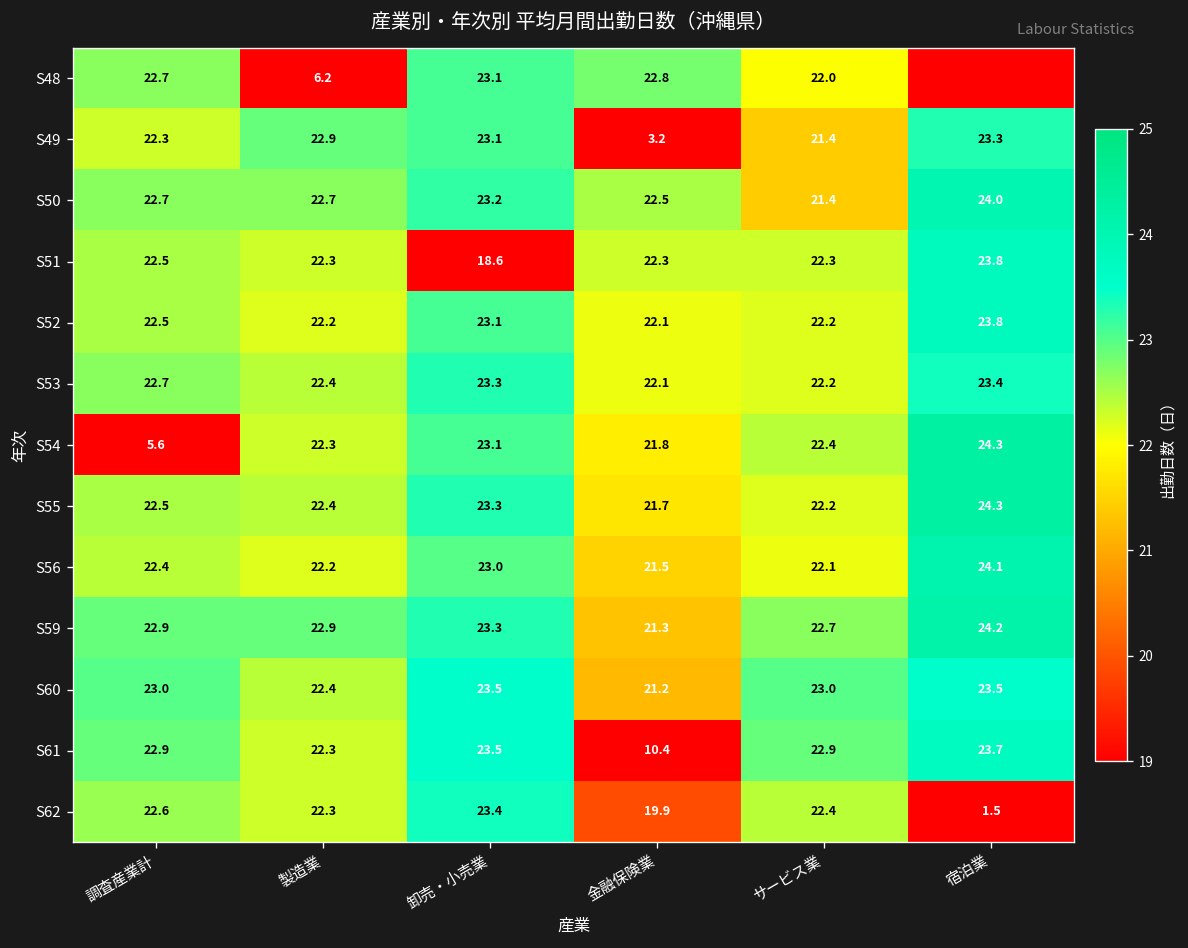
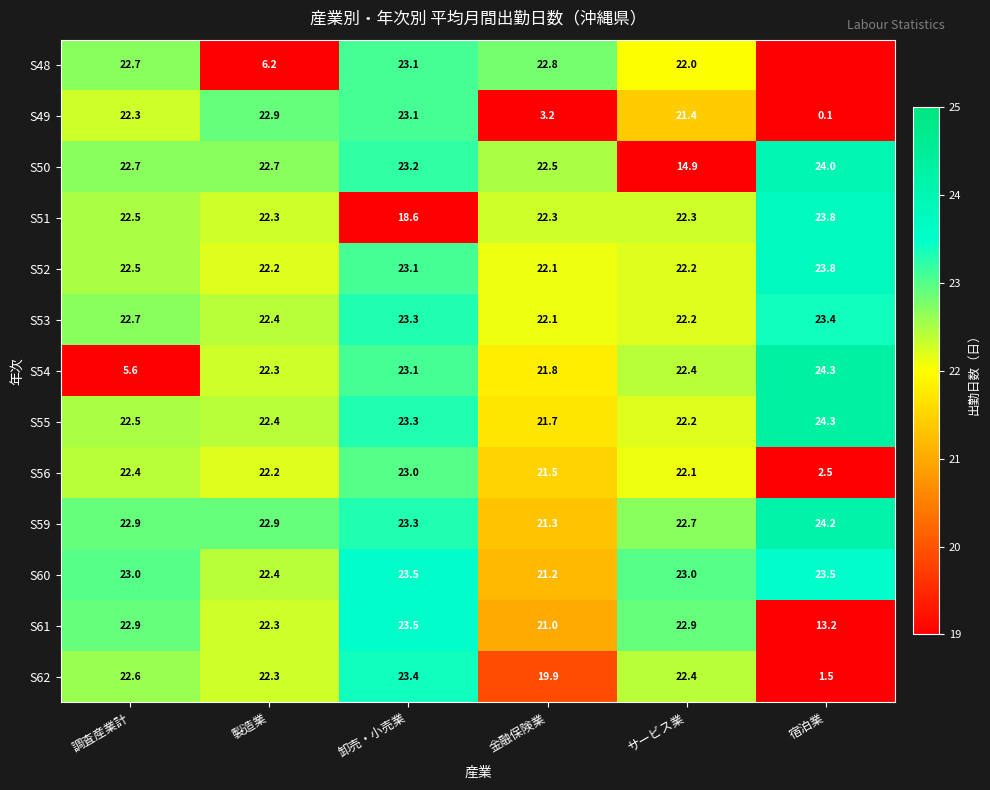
  {
    "S48": {
      "調査産業計": 22.7,
      "製造業": 6.2,
      "卸売・小売業": 23.1,
      "金融保険業": 22.8,
      "サービス業": 22.0
    },
    "S49": {
      "調査産業計": 22.3,
      "製造業": 22.9,
      "卸売・小売業": 23.1,
      "金融保険業": 3.2,
      "サービス業": 21.4,
-     "宿泊業": 23.3
+     "宿泊業": 0.1
    },
    "S50": {
      "調査産業計": 22.7,
      "製造業": 22.7,
      "卸売・小売業": 23.2,
      "金融保険業": 22.5,
-     "サービス業": 21.4,
+     "サービス業": 14.9,
      "宿泊業": 24.0
    },
    "S51": {
      "調査産業計": 22.5,
      "製造業": 22.3,
      "卸売・小売業": 18.6,
      "金融保険業": 22.3,
      "サービス業": 22.3,
      "宿泊業": 23.8
    },
    "S52": {
      "調査産業計": 22.5,
      "製造業": 22.2,
      "卸売・小売業": 23.1,
      "金融保険業": 22.1,
      "サービス業": 22.2,
      "宿泊業": 23.8
    },
    "S53": {
      "調査産業計": 22.7,
      "製造業": 22.4,
      "卸売・小売業": 23.3,
      "金融保険業": 22.1,
      "サービス業": 22.2,
      "宿泊業": 23.4
    },
    "S54": {
      "調査産業計": 5.6,
      "製造業": 22.3,
      "卸売・小売業": 23.1,
      "金融保険業": 21.8,
      "サービス業": 22.4,
      "宿泊業": 24.3
    },
    "S55": {
      "調査産業計": 22.5,
      "製造業": 22.4,
      "卸売・小売業": 23.3,
      "金融保険業": 21.7,
      "サービス業": 22.2,
      "宿泊業": 24.3
    },
    "S56": {
      "調査産業計": 22.4,
      "製造業": 22.2,
      "卸売・小売業": 23.0,
      "金融保険業": 21.5,
      "サービス業": 22.1,
-     "宿泊業": 24.1
+     "宿泊業": 2.5
    },
    "S59": {
      "調査産業計": 22.9,
      "製造業": 22.9,
      "卸売・小売業": 23.3,
      "金融保険業": 21.3,
      "サービス業": 22.7,
      "宿泊業": 24.2
    },
    "S60": {
      "調査産業計": 23.0,
      "製造業": 22.4,
      "卸売・小売業": 23.5,
      "金融保険業": 21.2,
      "サービス業": 23.0,
      "宿泊業": 23.5
    },
    "S61": {
      "調査産業計": 22.9,
      "製造業": 22.3,
      "卸売・小売業": 23.5,
-     "金融保険業": 10.4,
+     "金融保険業": 21.0,
      "サービス業": 22.9,
-     "宿泊業": 23.7
+     "宿泊業": 13.2
    },
    "S62": {
      "調査産業計": 22.6,
      "製造業": 22.3,
      "卸売・小売業": 23.4,
      "金融保険業": 19.9,
      "サービス業": 22.4,
      "宿泊業": 1.5
    }
  }
